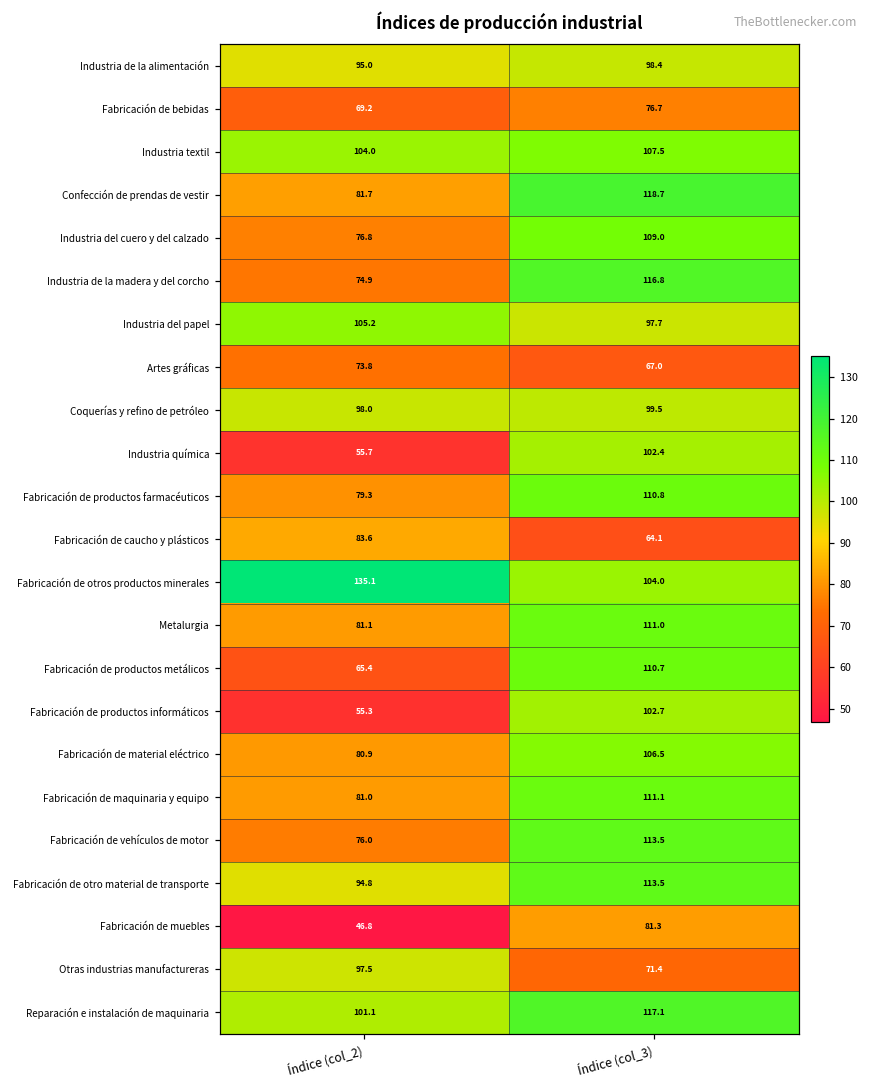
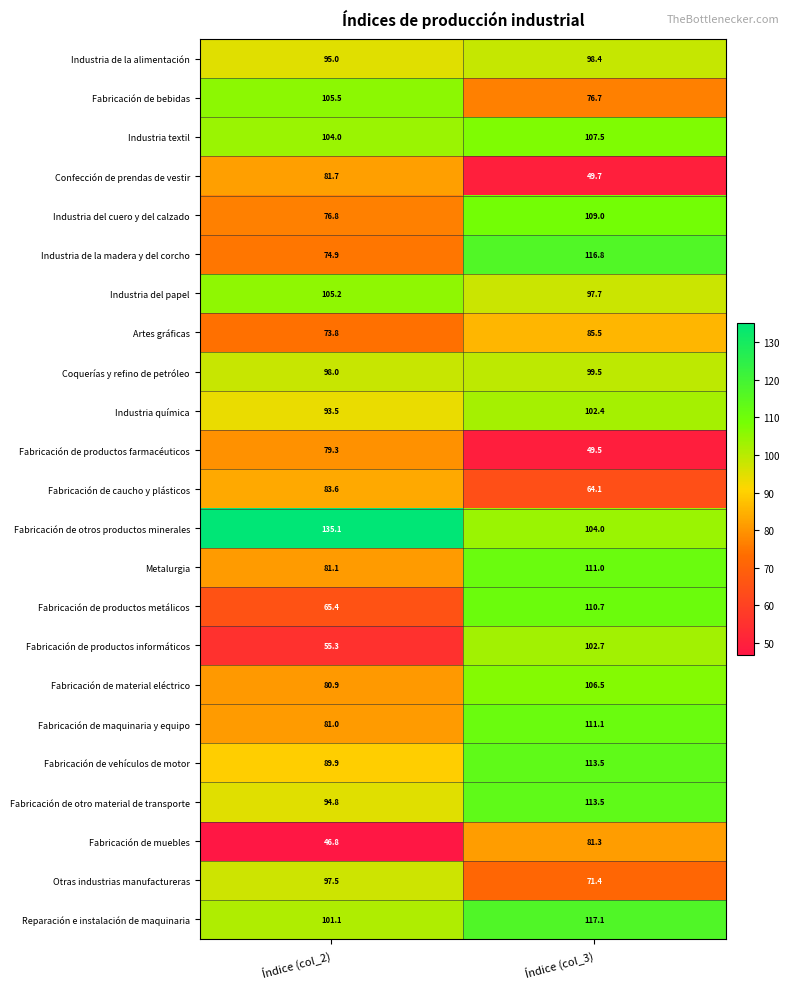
  {
    "Industria de la alimentación": {
      "Índice (col_2)": 95.0,
      "Índice (col_3)": 98.4
    },
    "Fabricación de bebidas": {
-     "Índice (col_2)": 69.2,
+     "Índice (col_2)": 105.5,
      "Índice (col_3)": 76.7
    },
    "Industria textil": {
      "Índice (col_2)": 104.0,
      "Índice (col_3)": 107.5
    },
    "Confección de prendas de vestir": {
      "Índice (col_2)": 81.7,
-     "Índice (col_3)": 118.7
+     "Índice (col_3)": 49.7
    },
    "Industria del cuero y del calzado": {
      "Índice (col_2)": 76.8,
      "Índice (col_3)": 109.0
    },
    "Industria de la madera y del corcho": {
      "Índice (col_2)": 74.9,
      "Índice (col_3)": 116.8
    },
    "Industria del papel": {
      "Índice (col_2)": 105.2,
      "Índice (col_3)": 97.7
    },
    "Artes gráficas": {
      "Índice (col_2)": 73.8,
-     "Índice (col_3)": 67.0
+     "Índice (col_3)": 85.5
    },
    "Coquerías y refino de petróleo": {
      "Índice (col_2)": 98.0,
      "Índice (col_3)": 99.5
    },
    "Industria química": {
-     "Índice (col_2)": 55.7,
+     "Índice (col_2)": 93.5,
      "Índice (col_3)": 102.4
    },
    "Fabricación de productos farmacéuticos": {
      "Índice (col_2)": 79.3,
-     "Índice (col_3)": 110.8
+     "Índice (col_3)": 49.5
    },
    "Fabricación de caucho y plásticos": {
      "Índice (col_2)": 83.6,
      "Índice (col_3)": 64.1
    },
    "Fabricación de otros productos minerales": {
      "Índice (col_2)": 135.1,
      "Índice (col_3)": 104.0
    },
    "Metalurgia": {
      "Índice (col_2)": 81.1,
      "Índice (col_3)": 111.0
    },
    "Fabricación de productos metálicos": {
      "Índice (col_2)": 65.4,
      "Índice (col_3)": 110.7
    },
    "Fabricación de productos informáticos": {
      "Índice (col_2)": 55.3,
      "Índice (col_3)": 102.7
    },
    "Fabricación de material eléctrico": {
      "Índice (col_2)": 80.9,
      "Índice (col_3)": 106.5
    },
    "Fabricación de maquinaria y equipo": {
      "Índice (col_2)": 81.0,
      "Índice (col_3)": 111.1
    },
    "Fabricación de vehículos de motor": {
-     "Índice (col_2)": 76.0,
+     "Índice (col_2)": 89.9,
      "Índice (col_3)": 113.5
    },
    "Fabricación de otro material de transporte": {
      "Índice (col_2)": 94.8,
      "Índice (col_3)": 113.5
    },
    "Fabricación de muebles": {
      "Índice (col_2)": 46.8,
      "Índice (col_3)": 81.3
    },
    "Otras industrias manufactureras": {
      "Índice (col_2)": 97.5,
      "Índice (col_3)": 71.4
    },
    "Reparación e instalación de maquinaria": {
      "Índice (col_2)": 101.1,
      "Índice (col_3)": 117.1
    }
  }
